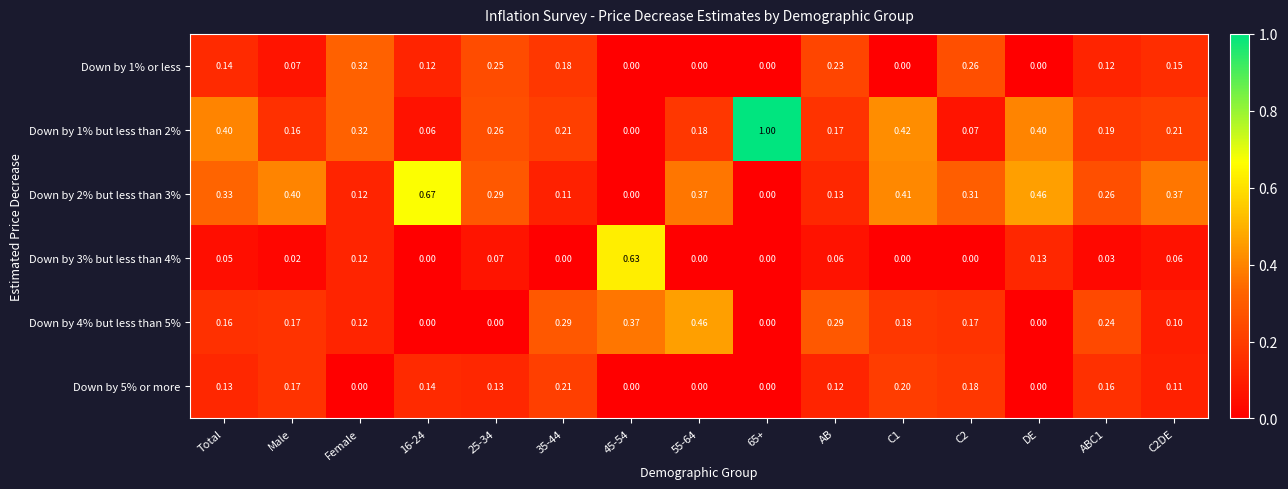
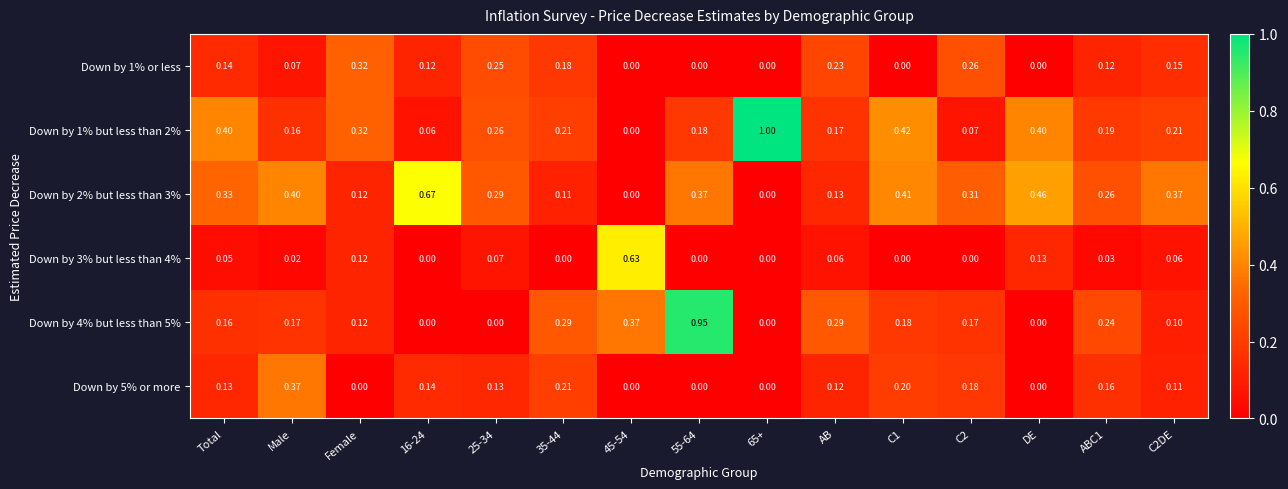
  {
    "Down by 1% or less": {
      "Total": 0.14,
      "Male": 0.07,
      "Female": 0.32,
      "16-24": 0.12,
      "25-34": 0.25,
      "35-44": 0.18,
      "45-54": 0.00,
      "55-64": 0.00,
      "65+": 0.00,
      "AB": 0.23,
      "C1": 0.00,
      "C2": 0.26,
      "DE": 0.00,
      "ABC1": 0.12,
      "C2DE": 0.15
    },
    "Down by 1% but less than 2%": {
      "Total": 0.40,
      "Male": 0.16,
      "Female": 0.32,
      "16-24": 0.06,
      "25-34": 0.26,
      "35-44": 0.21,
      "45-54": 0.00,
      "55-64": 0.18,
      "65+": 1.00,
      "AB": 0.17,
      "C1": 0.42,
      "C2": 0.07,
      "DE": 0.40,
      "ABC1": 0.19,
      "C2DE": 0.21
    },
    "Down by 2% but less than 3%": {
      "Total": 0.33,
      "Male": 0.40,
      "Female": 0.12,
      "16-24": 0.67,
      "25-34": 0.29,
      "35-44": 0.11,
      "45-54": 0.00,
      "55-64": 0.37,
      "65+": 0.00,
      "AB": 0.13,
      "C1": 0.41,
      "C2": 0.31,
      "DE": 0.46,
      "ABC1": 0.26,
      "C2DE": 0.37
    },
    "Down by 3% but less than 4%": {
      "Total": 0.05,
      "Male": 0.02,
      "Female": 0.12,
      "16-24": 0.00,
      "25-34": 0.07,
      "35-44": 0.00,
      "45-54": 0.63,
      "55-64": 0.00,
      "65+": 0.00,
      "AB": 0.06,
      "C1": 0.00,
      "C2": 0.00,
      "DE": 0.13,
      "ABC1": 0.03,
      "C2DE": 0.06
    },
    "Down by 4% but less than 5%": {
      "Total": 0.16,
      "Male": 0.17,
      "Female": 0.12,
      "16-24": 0.00,
      "25-34": 0.00,
      "35-44": 0.29,
      "45-54": 0.37,
-     "55-64": 0.46,
+     "55-64": 0.95,
      "65+": 0.00,
      "AB": 0.29,
      "C1": 0.18,
      "C2": 0.17,
      "DE": 0.00,
      "ABC1": 0.24,
      "C2DE": 0.10
    },
    "Down by 5% or more": {
      "Total": 0.13,
-     "Male": 0.17,
+     "Male": 0.37,
      "Female": 0.00,
      "16-24": 0.14,
      "25-34": 0.13,
      "35-44": 0.21,
      "45-54": 0.00,
      "55-64": 0.00,
      "65+": 0.00,
      "AB": 0.12,
      "C1": 0.20,
      "C2": 0.18,
      "DE": 0.00,
      "ABC1": 0.16,
      "C2DE": 0.11
    }
  }
